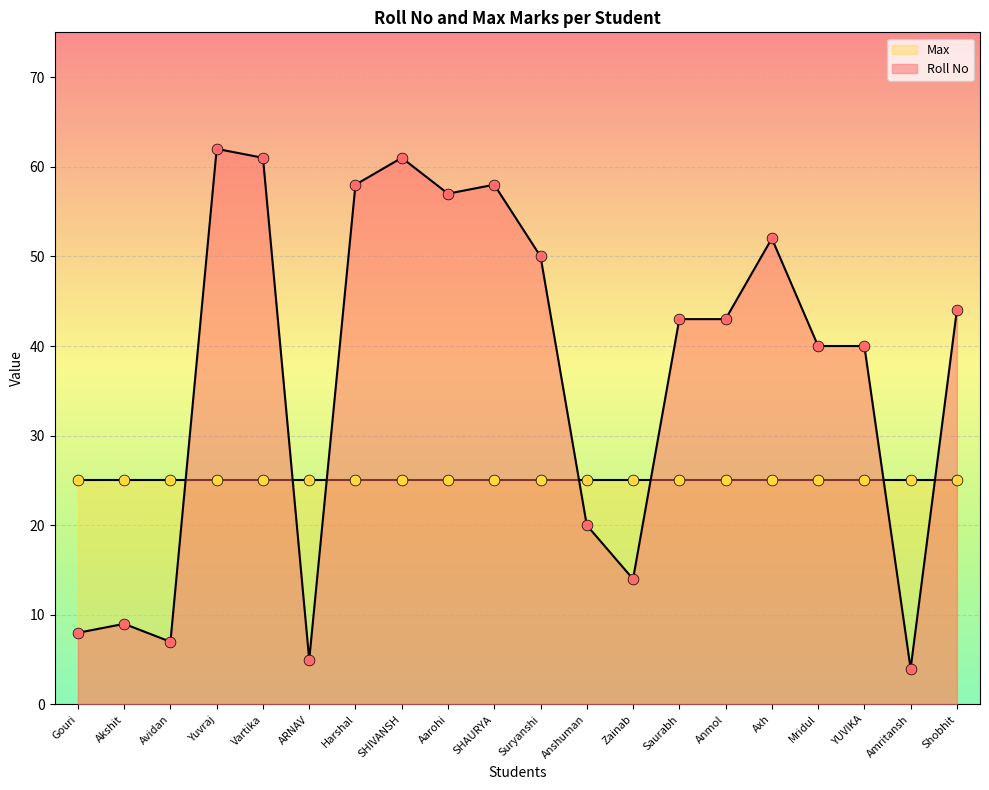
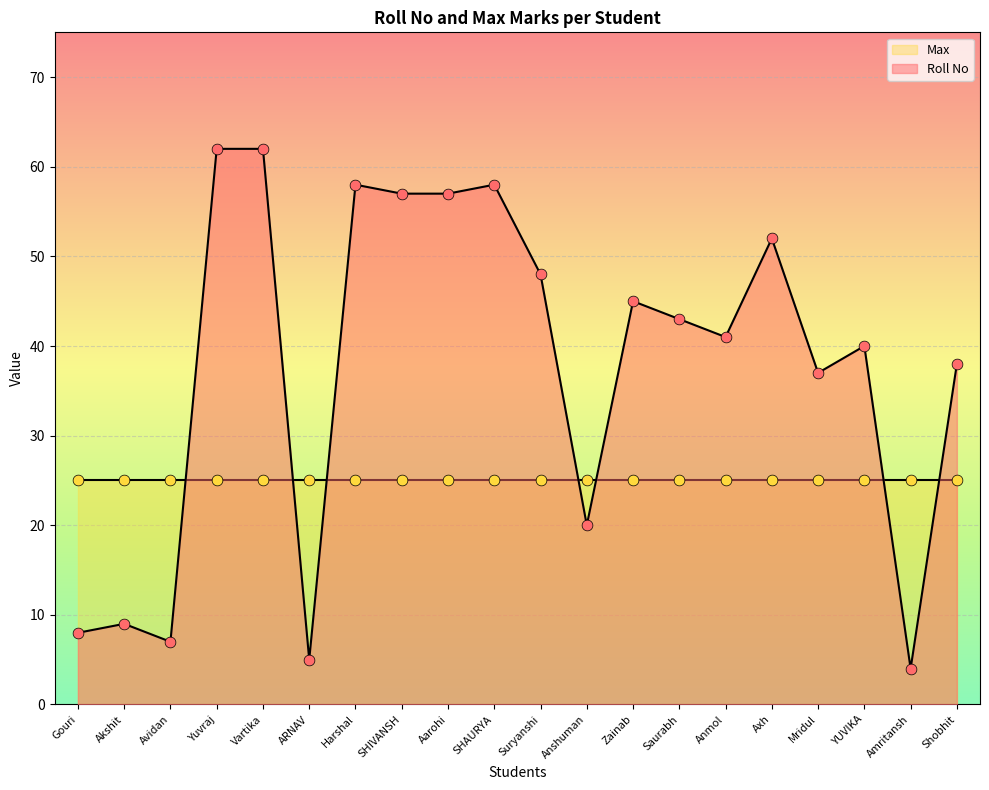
  {
    "Max": {
      "Gouri": 25,
      "Akshit": 25,
      "Avidan": 25,
      "Yuvraj": 25,
      "Vartika": 25,
      "ARNAV": 25,
      "Harshal": 25,
      "SHIVANSH": 25,
      "Aarohi": 25,
      "SHAURYA": 25,
      "Suryanshi": 25,
      "Anshuman": 25,
      "Zainab": 25,
      "Saurabh": 25,
      "Anmol": 25,
      "Axh": 25,
      "Mridul": 25,
      "YUVIKA": 25,
      "Amritansh": 25,
      "Shobhit": 25
    },
    "Roll No": {
      "Gouri": 8,
      "Akshit": 9,
      "Avidan": 7,
      "Yuvraj": 62,
-     "Vartika": 61,
+     "Vartika": 62,
      "ARNAV": 5,
      "Harshal": 58,
-     "SHIVANSH": 61,
+     "SHIVANSH": 57,
      "Aarohi": 57,
      "SHAURYA": 58,
-     "Suryanshi": 50,
+     "Suryanshi": 48,
      "Anshuman": 20,
-     "Zainab": 14,
+     "Zainab": 45,
      "Saurabh": 43,
-     "Anmol": 43,
+     "Anmol": 41,
      "Axh": 52,
-     "Mridul": 40,
+     "Mridul": 37,
      "YUVIKA": 40,
      "Amritansh": 4,
-     "Shobhit": 44
+     "Shobhit": 38
    }
  }
